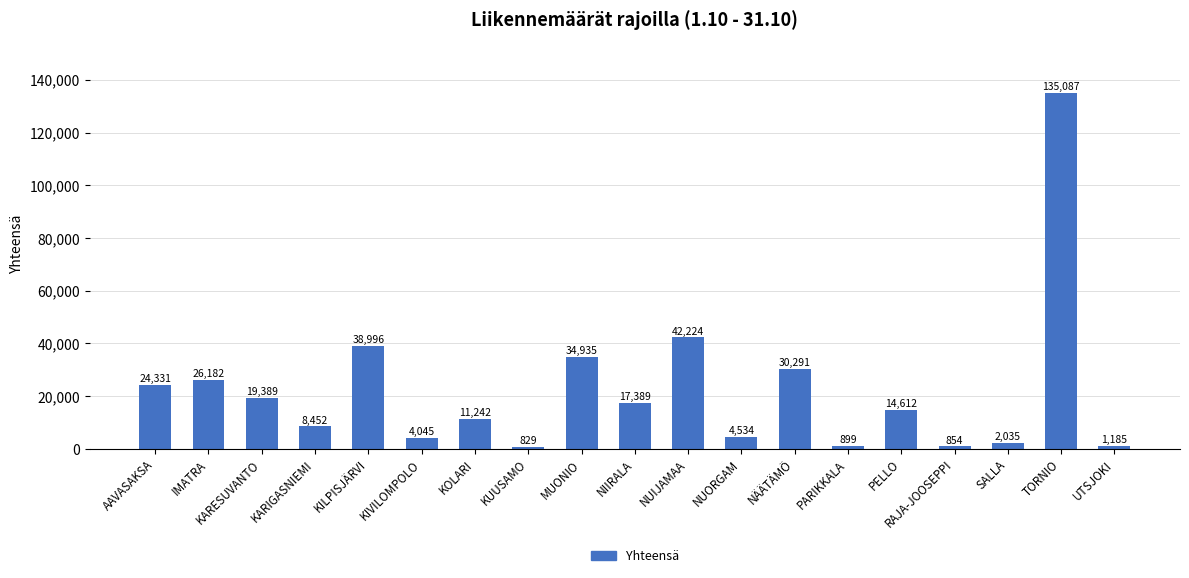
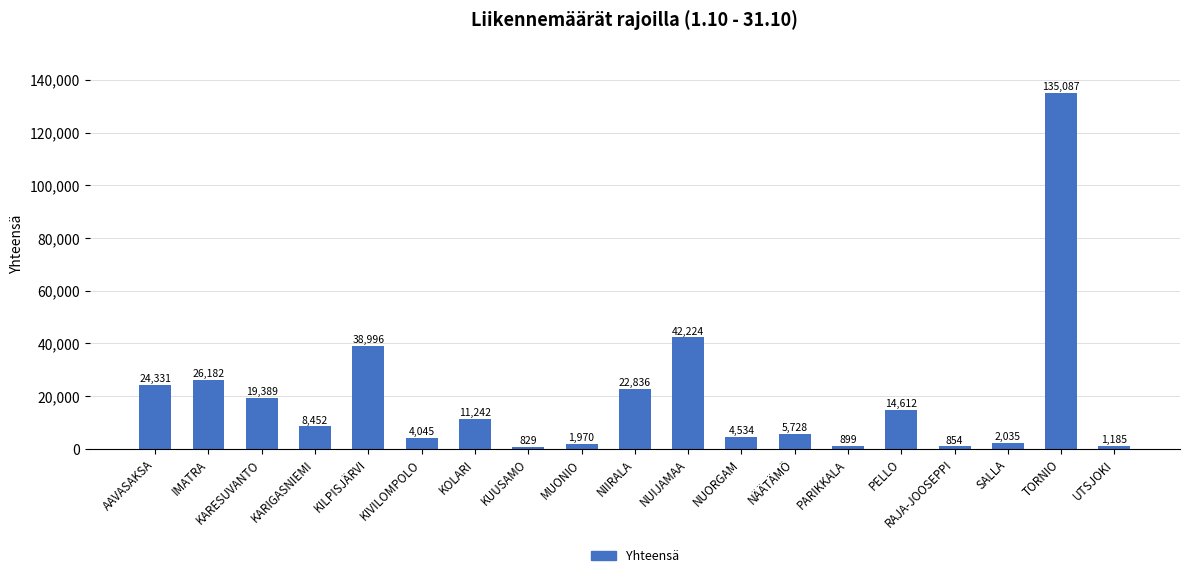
  {
    "AAVASAKSA": "24,331",
    "IMATRA": "26,182",
    "KARESUVANTO": "19,389",
    "KARIGASNIEMI": "8,452",
    "KILPISJÄRVI": "38,996",
    "KIVILOMPOLO": "4,045",
    "KOLARI": "11,242",
    "KUUSAMO": "829",
-   "MUONIO": "34,935",
-   "NIIRALA": "17,389",
+   "MUONIO": "1,970",
+   "NIIRALA": "22,836",
    "NUIJAMAA": "42,224",
    "NUORGAM": "4,534",
-   "NÄÄTÄMÖ": "30,291",
+   "NÄÄTÄMÖ": "5,728",
    "PARIKKALA": "899",
    "PELLO": "14,612",
    "RAJA-JOOSEPPI": "854",
    "SALLA": "2,035",
    "TORNIO": "135,087",
    "UTSJOKI": "1,185"
  }
